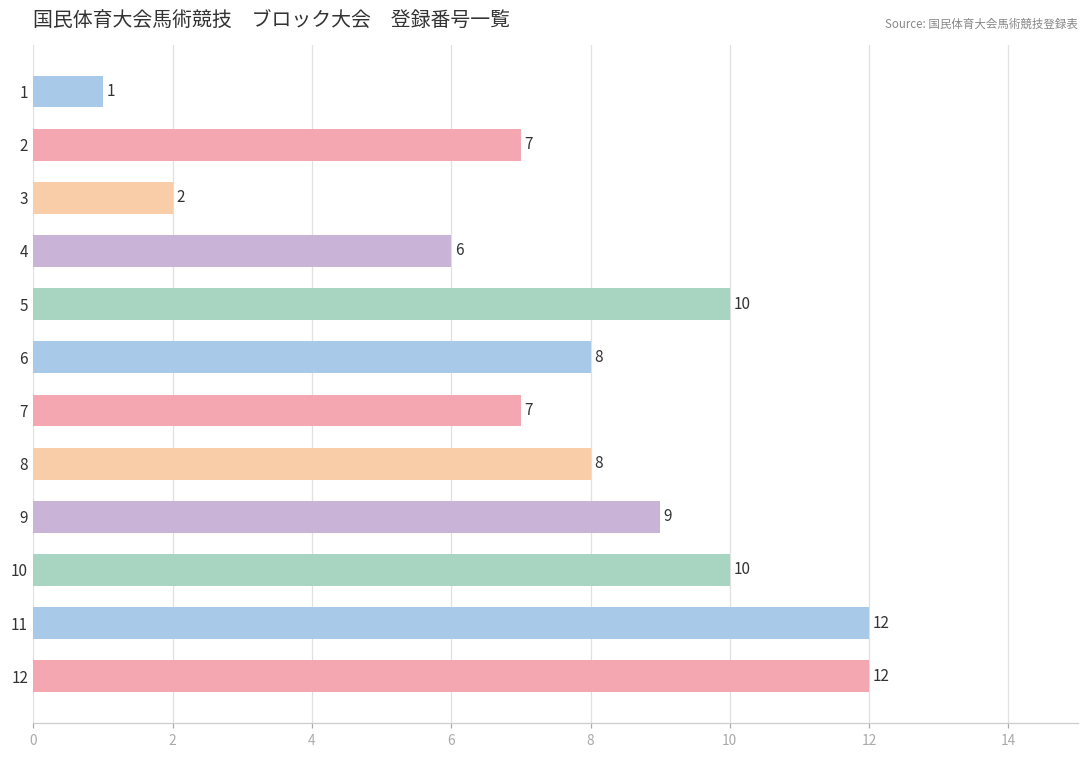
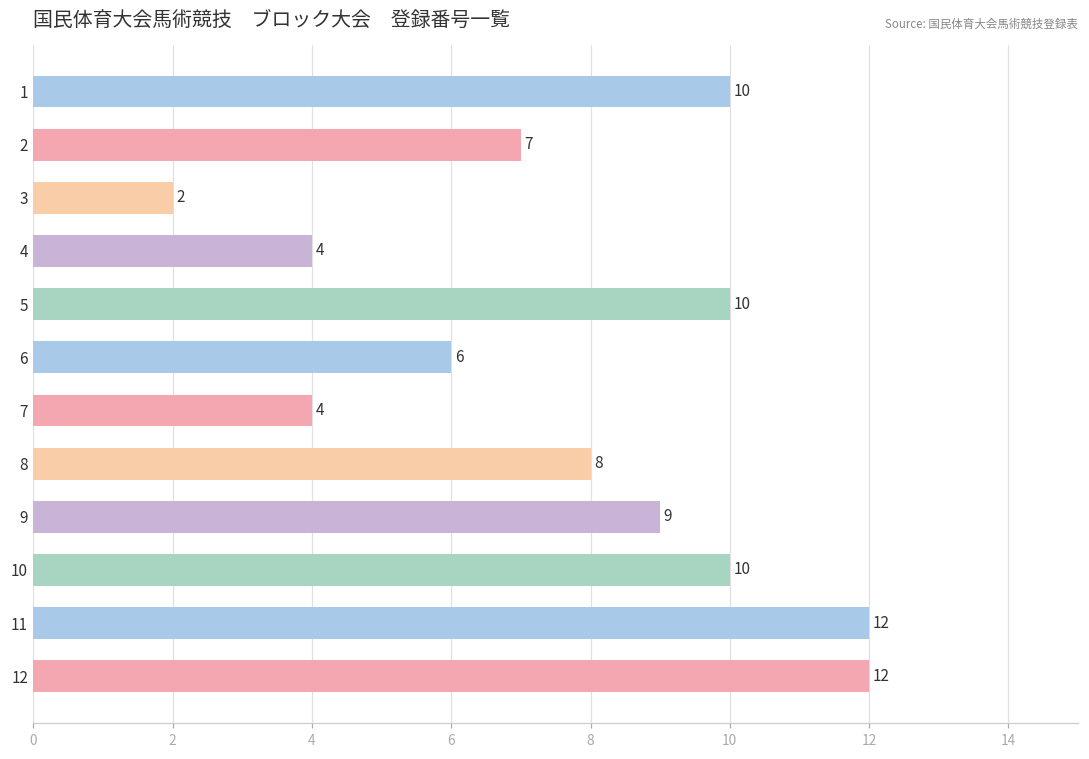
  {
-   "1": 1,
+   "1": 10,
    "2": 7,
    "3": 2,
-   "4": 6,
+   "4": 4,
    "5": 10,
-   "6": 8,
-   "7": 7,
+   "6": 6,
+   "7": 4,
    "8": 8,
    "9": 9,
    "10": 10,
    "11": 12,
    "12": 12
  }
